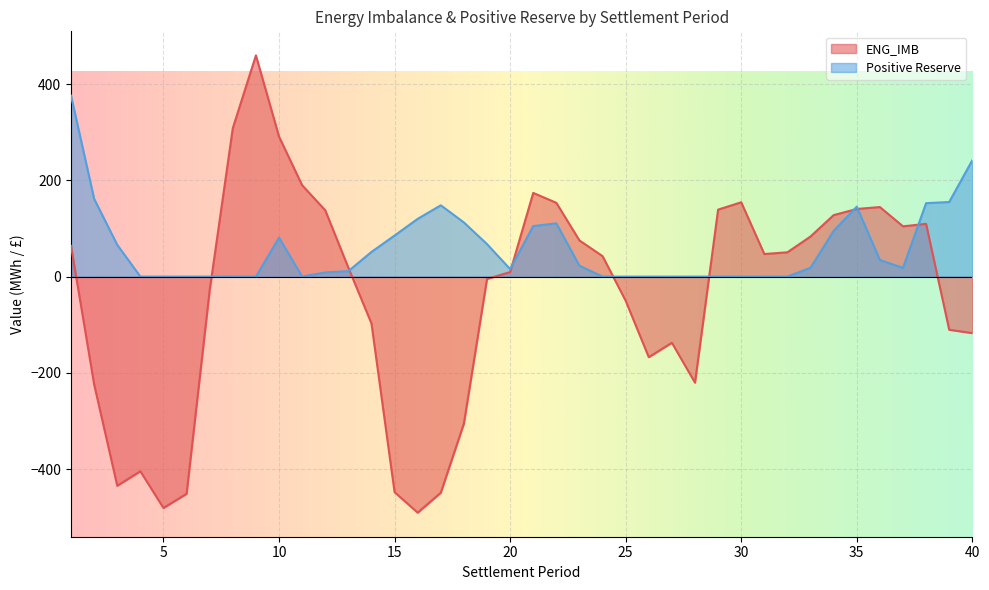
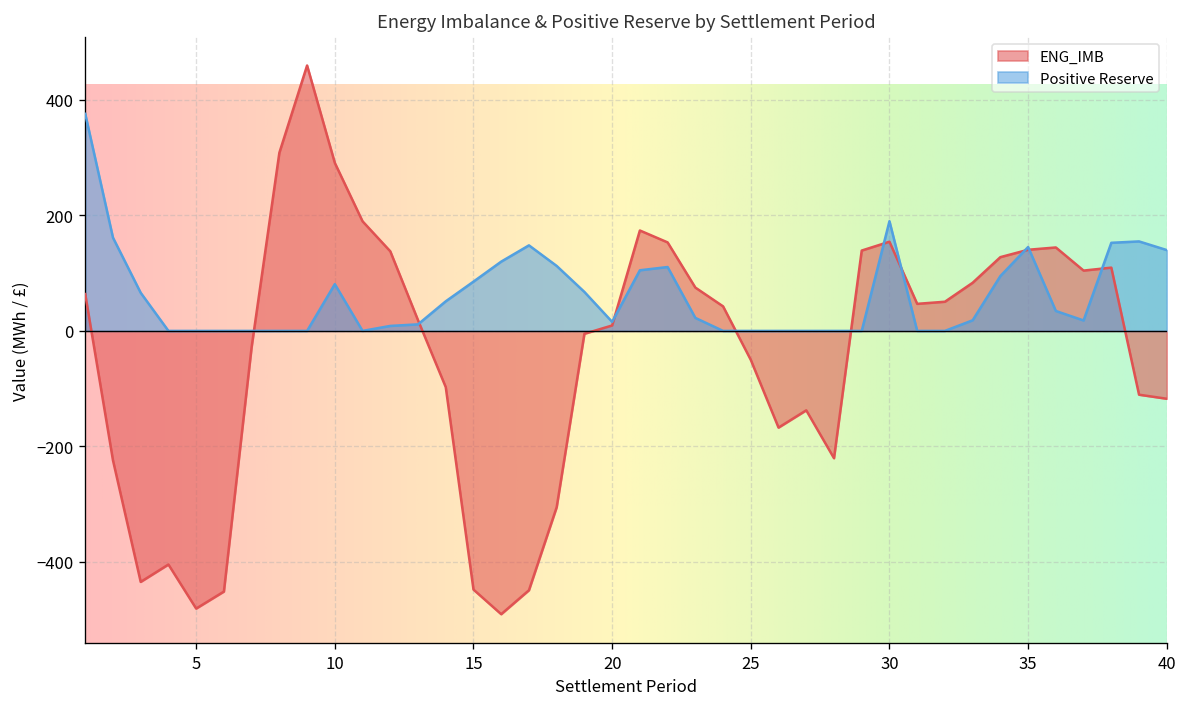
  {
    "Positive Reserve": {
      "10": 80,
      "15": 90,
      "20": 20,
-     "30": 0,
-     "40": 240
+     "30": 190,
+     "40": 140
    }
  }
